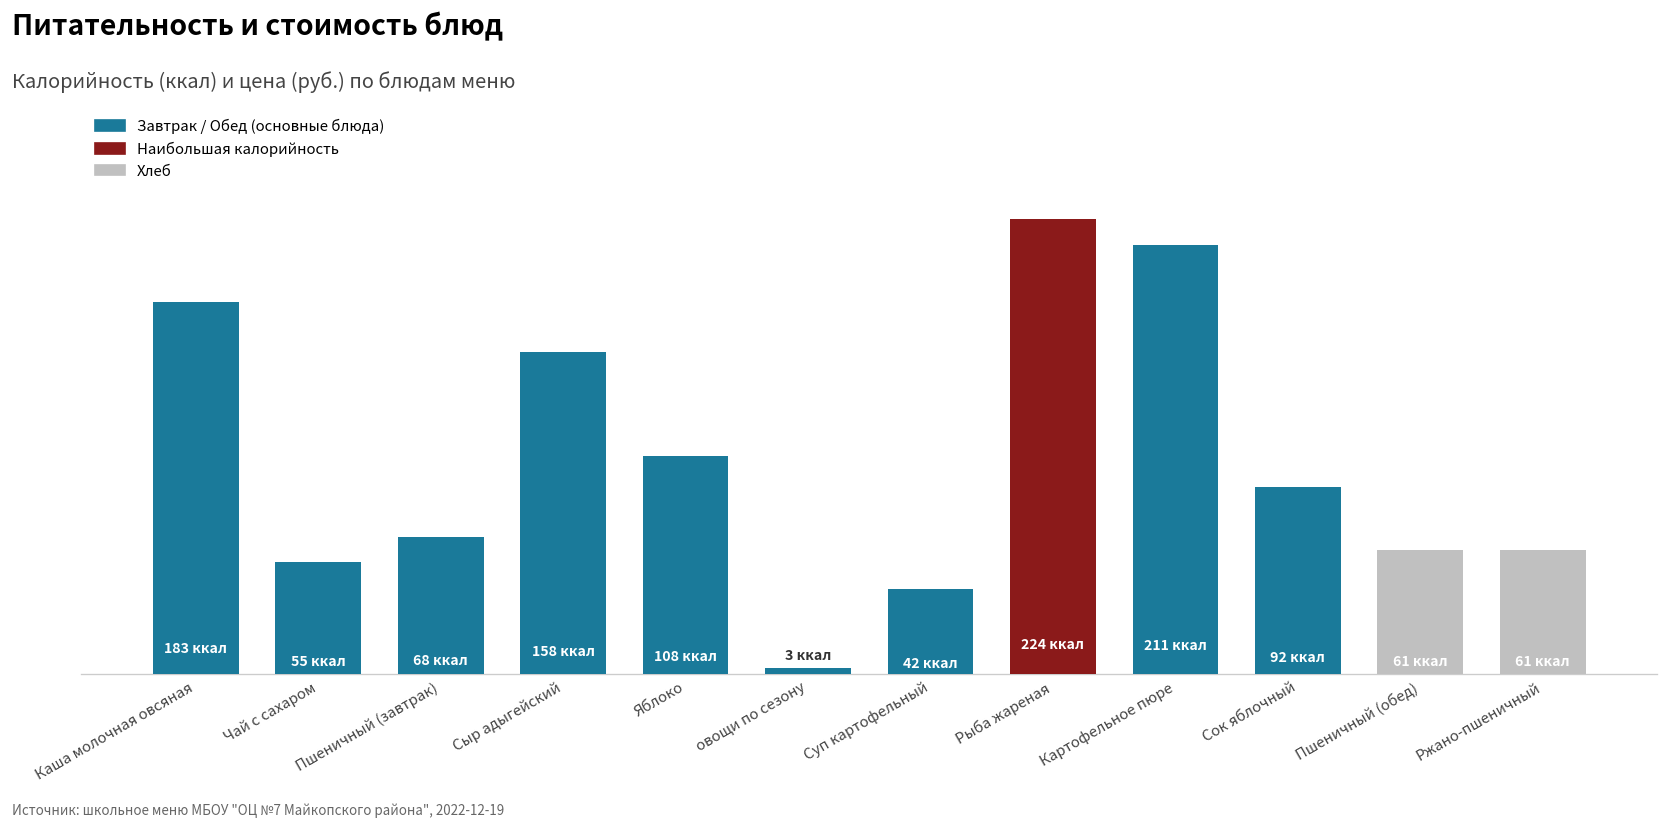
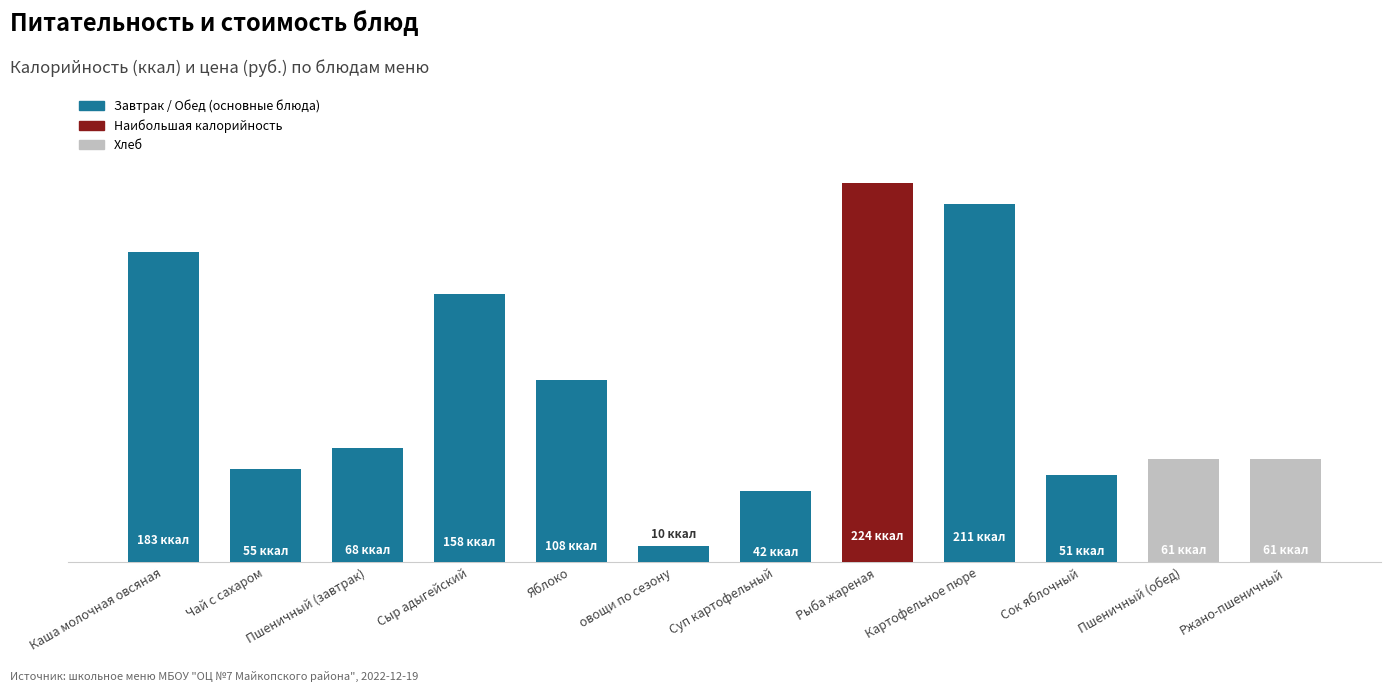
  {
    "Каша молочная овсяная": 183,
    "Чай с сахаром": 55,
    "Пшеничный (завтрак)": 68,
    "Сыр адыгейский": 158,
    "Яблоко": 108,
-   "овощи по сезону": 3,
+   "овощи по сезону": 10,
    "Суп картофельный": 42,
    "Рыба жареная": 224,
    "Картофельное пюре": 211,
-   "Сок яблочный": 92,
+   "Сок яблочный": 51,
    "Пшеничный (обед)": 61,
    "Ржано-пшеничный": 61
  }
